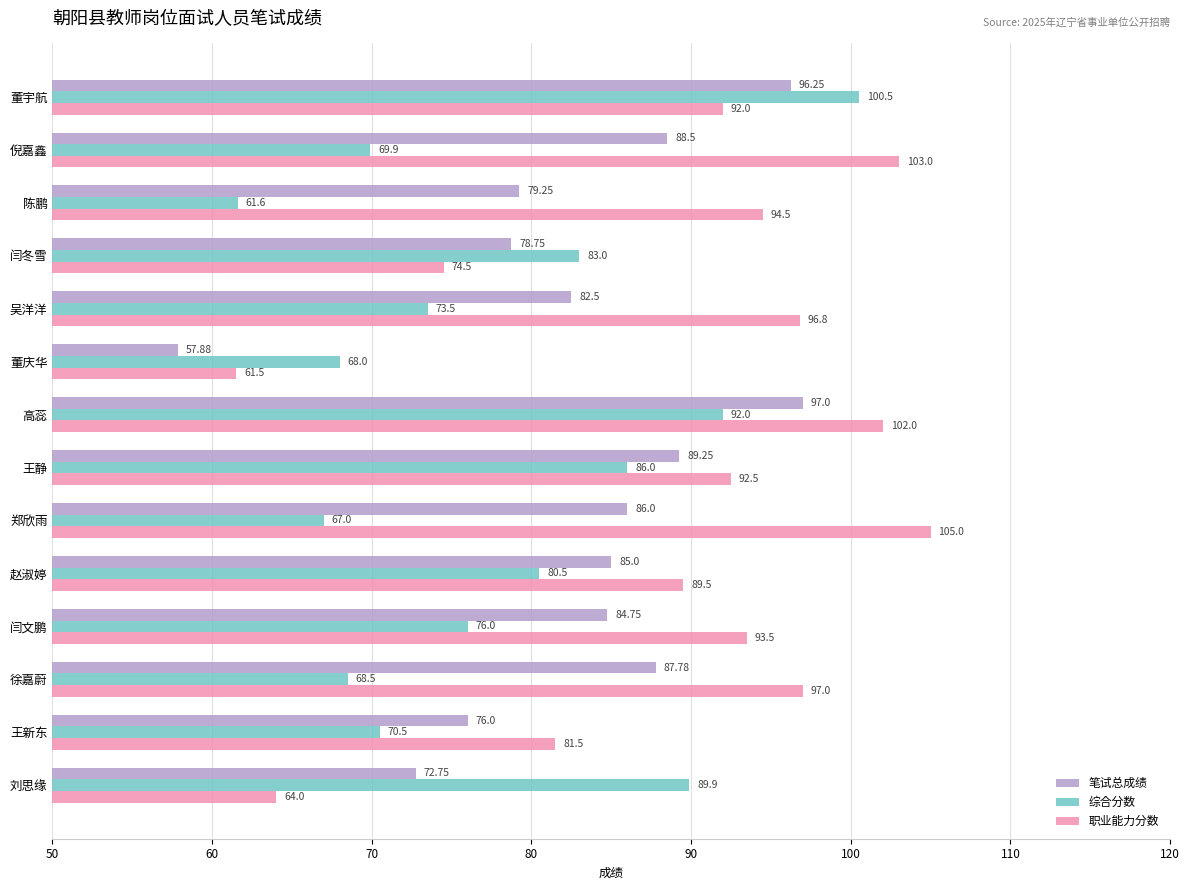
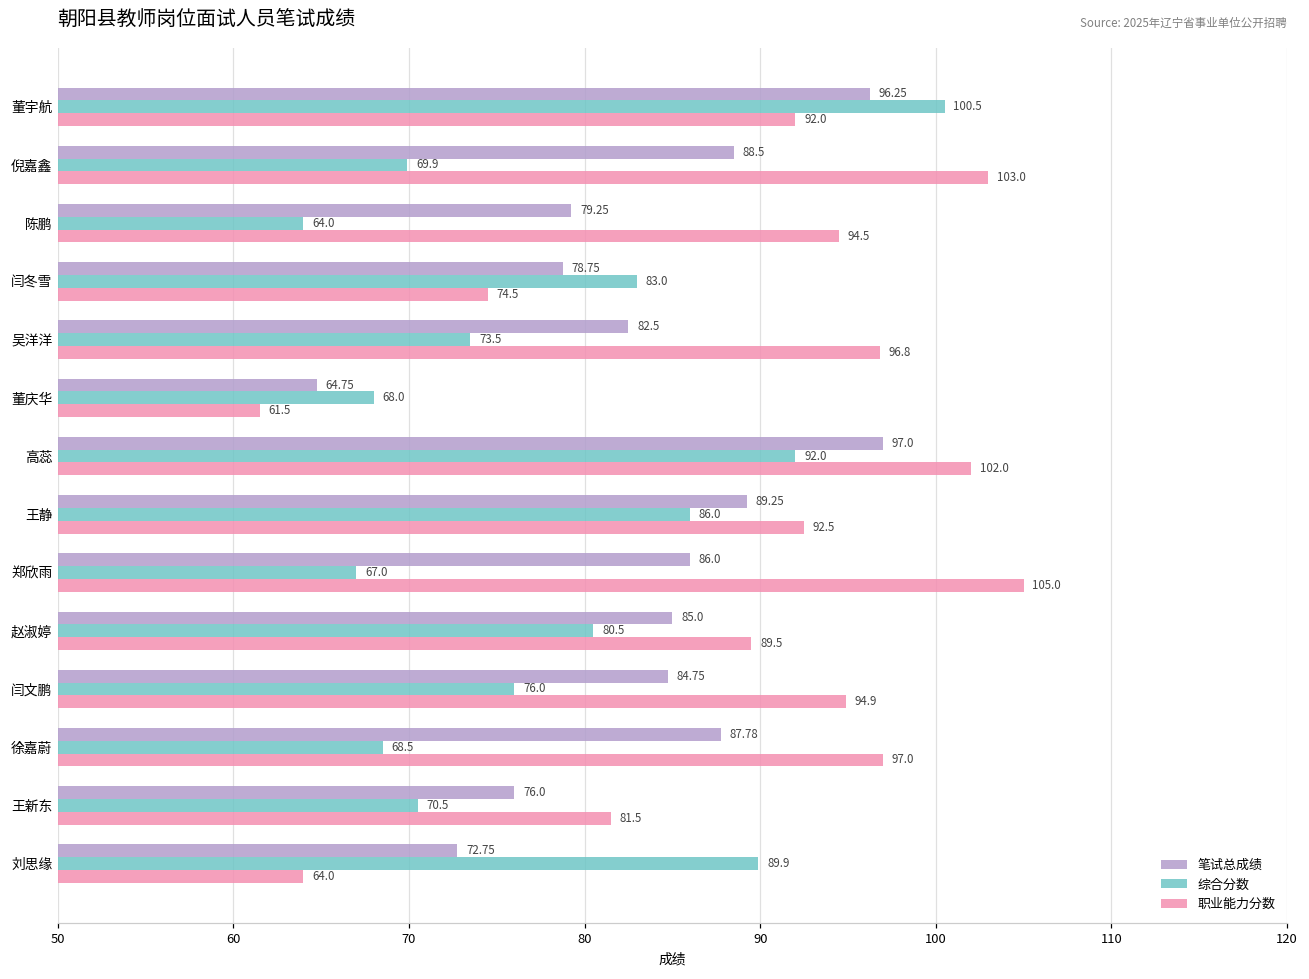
  {
    "笔试总成绩": {
      "董宇航": 96.25,
      "倪嘉鑫": 88.5,
      "陈鹏": 79.25,
      "闫冬雪": 78.75,
      "吴洋洋": 82.5,
-     "董庆华": 57.88,
+     "董庆华": 64.75,
      "高蕊": 97.0,
      "王静": 89.25,
      "郑欣雨": 86.0,
      "赵淑婷": 85.0,
      "闫文鹏": 84.75,
      "徐嘉蔚": 87.78,
      "王新东": 76.0,
      "刘思缘": 72.75
    },
    "综合分数": {
      "董宇航": 100.5,
      "倪嘉鑫": 69.9,
-     "陈鹏": 61.6,
+     "陈鹏": 64.0,
      "闫冬雪": 83.0,
      "吴洋洋": 73.5,
      "董庆华": 68.0,
      "高蕊": 92.0,
      "王静": 86.0,
      "郑欣雨": 67.0,
      "赵淑婷": 80.5,
      "闫文鹏": 76.0,
      "徐嘉蔚": 68.5,
      "王新东": 70.5,
      "刘思缘": 89.9
    },
    "职业能力分数": {
      "董宇航": 92.0,
      "倪嘉鑫": 103.0,
      "陈鹏": 94.5,
      "闫冬雪": 74.5,
      "吴洋洋": 96.8,
      "董庆华": 61.5,
      "高蕊": 102.0,
      "王静": 92.5,
      "郑欣雨": 105.0,
      "赵淑婷": 89.5,
-     "闫文鹏": 93.5,
+     "闫文鹏": 94.9,
      "徐嘉蔚": 97.0,
      "王新东": 81.5,
      "刘思缘": 64.0
    }
  }
